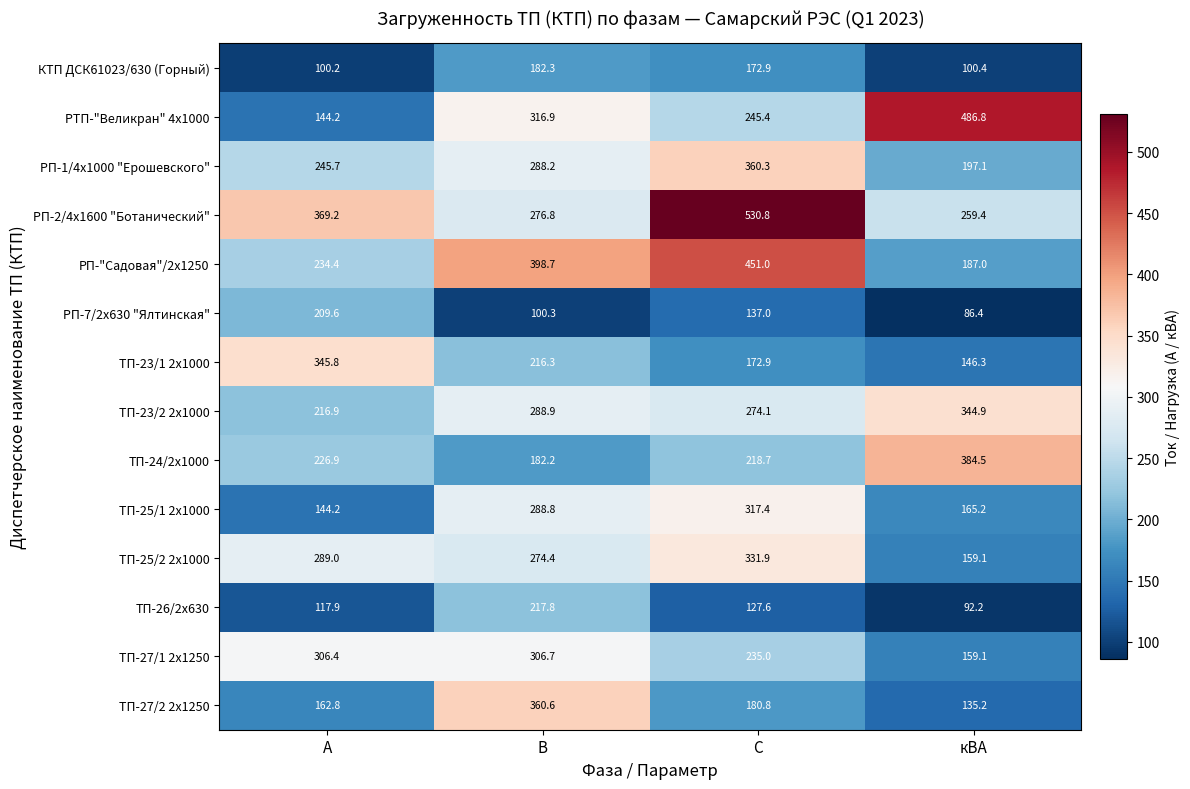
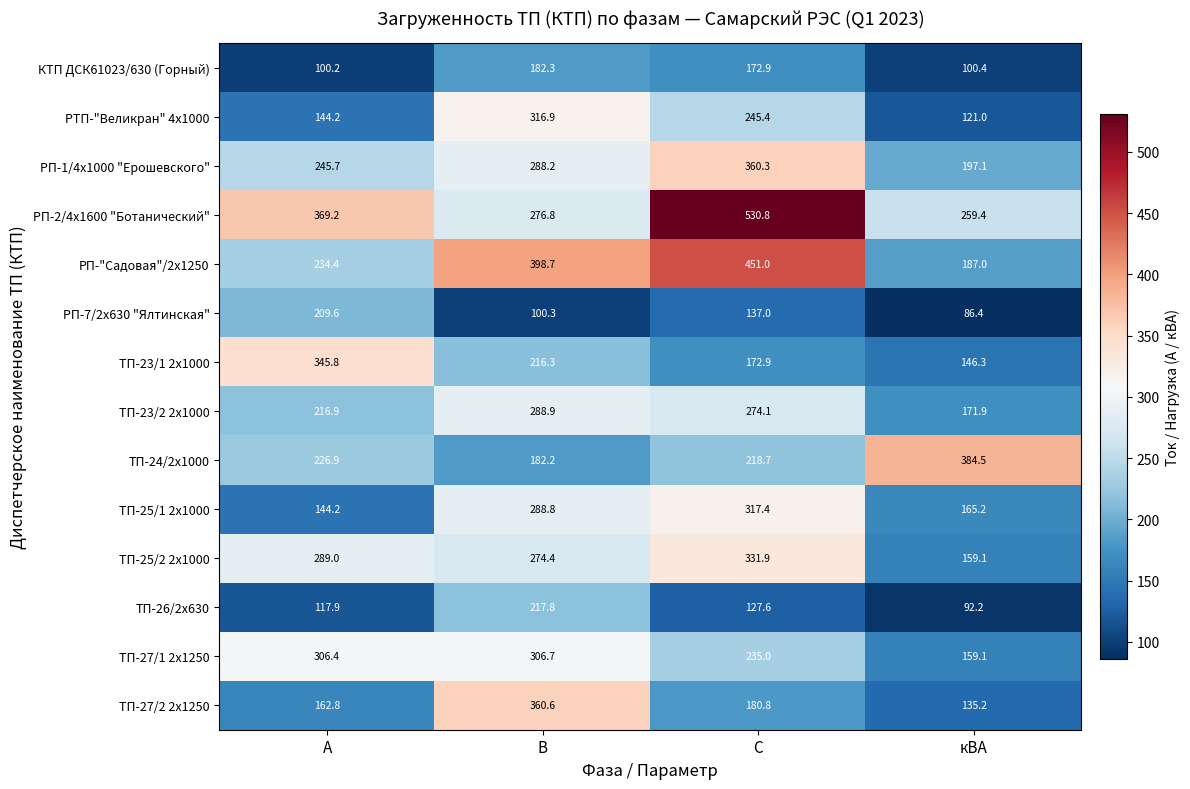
  {
    "КТП ДСК61023/630 (Горный)": {
      "А": 100.2,
      "В": 182.3,
      "С": 172.9,
      "кВА": 100.4
    },
    "РТП-\"Великран\" 4х1000": {
      "А": 144.2,
      "В": 316.9,
      "С": 245.4,
-     "кВА": 486.8
+     "кВА": 121.0
    },
    "РП-1/4х1000 \"Ерошевского\"": {
      "А": 245.7,
      "В": 288.2,
      "С": 360.3,
      "кВА": 197.1
    },
    "РП-2/4х1600 \"Ботанический\"": {
      "А": 369.2,
      "В": 276.8,
      "С": 530.8,
      "кВА": 259.4
    },
    "РП-\"Садовая\"/2х1250": {
      "А": 234.4,
      "В": 398.7,
      "С": 451.0,
      "кВА": 187.0
    },
    "РП-7/2х630 \"Ялтинская\"": {
      "А": 209.6,
      "В": 100.3,
      "С": 137.0,
      "кВА": 86.4
    },
    "ТП-23/1 2х1000": {
      "А": 345.8,
      "В": 216.3,
      "С": 172.9,
      "кВА": 146.3
    },
    "ТП-23/2 2х1000": {
      "А": 216.9,
      "В": 288.9,
      "С": 274.1,
-     "кВА": 344.9
+     "кВА": 171.9
    },
    "ТП-24/2х1000": {
      "А": 226.9,
      "В": 182.2,
      "С": 218.7,
      "кВА": 384.5
    },
    "ТП-25/1 2х1000": {
      "А": 144.2,
      "В": 288.8,
      "С": 317.4,
      "кВА": 165.2
    },
    "ТП-25/2 2х1000": {
      "А": 289.0,
      "В": 274.4,
      "С": 331.9,
      "кВА": 159.1
    },
    "ТП-26/2х630": {
      "А": 117.9,
      "В": 217.8,
      "С": 127.6,
      "кВА": 92.2
    },
    "ТП-27/1 2х1250": {
      "А": 306.4,
      "В": 306.7,
      "С": 235.0,
      "кВА": 159.1
    },
    "ТП-27/2 2х1250": {
      "А": 162.8,
      "В": 360.6,
      "С": 180.8,
      "кВА": 135.2
    }
  }
